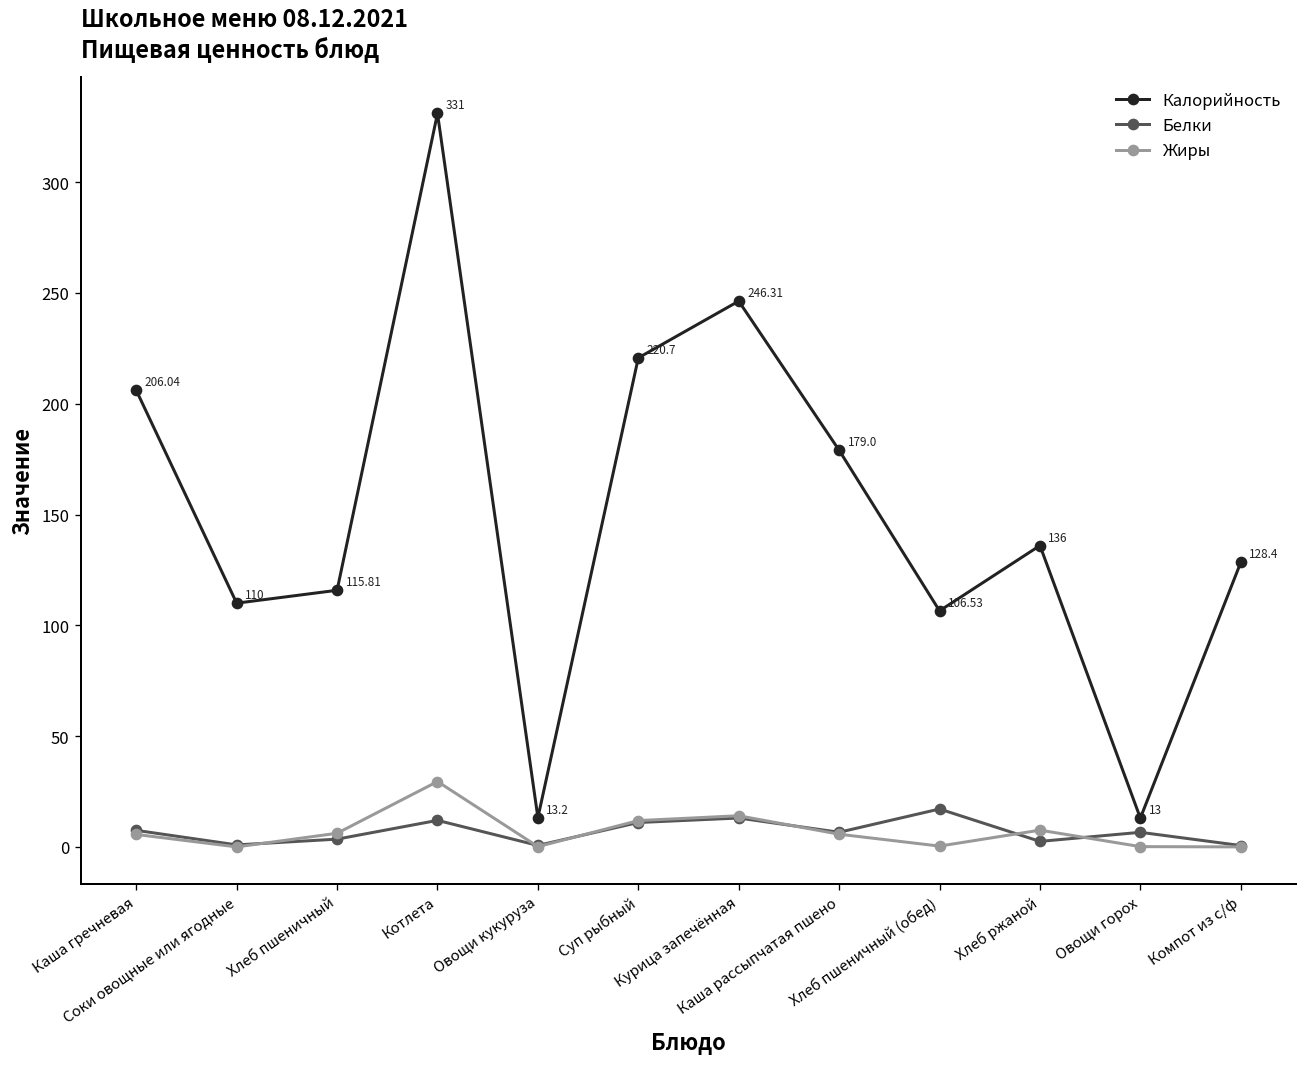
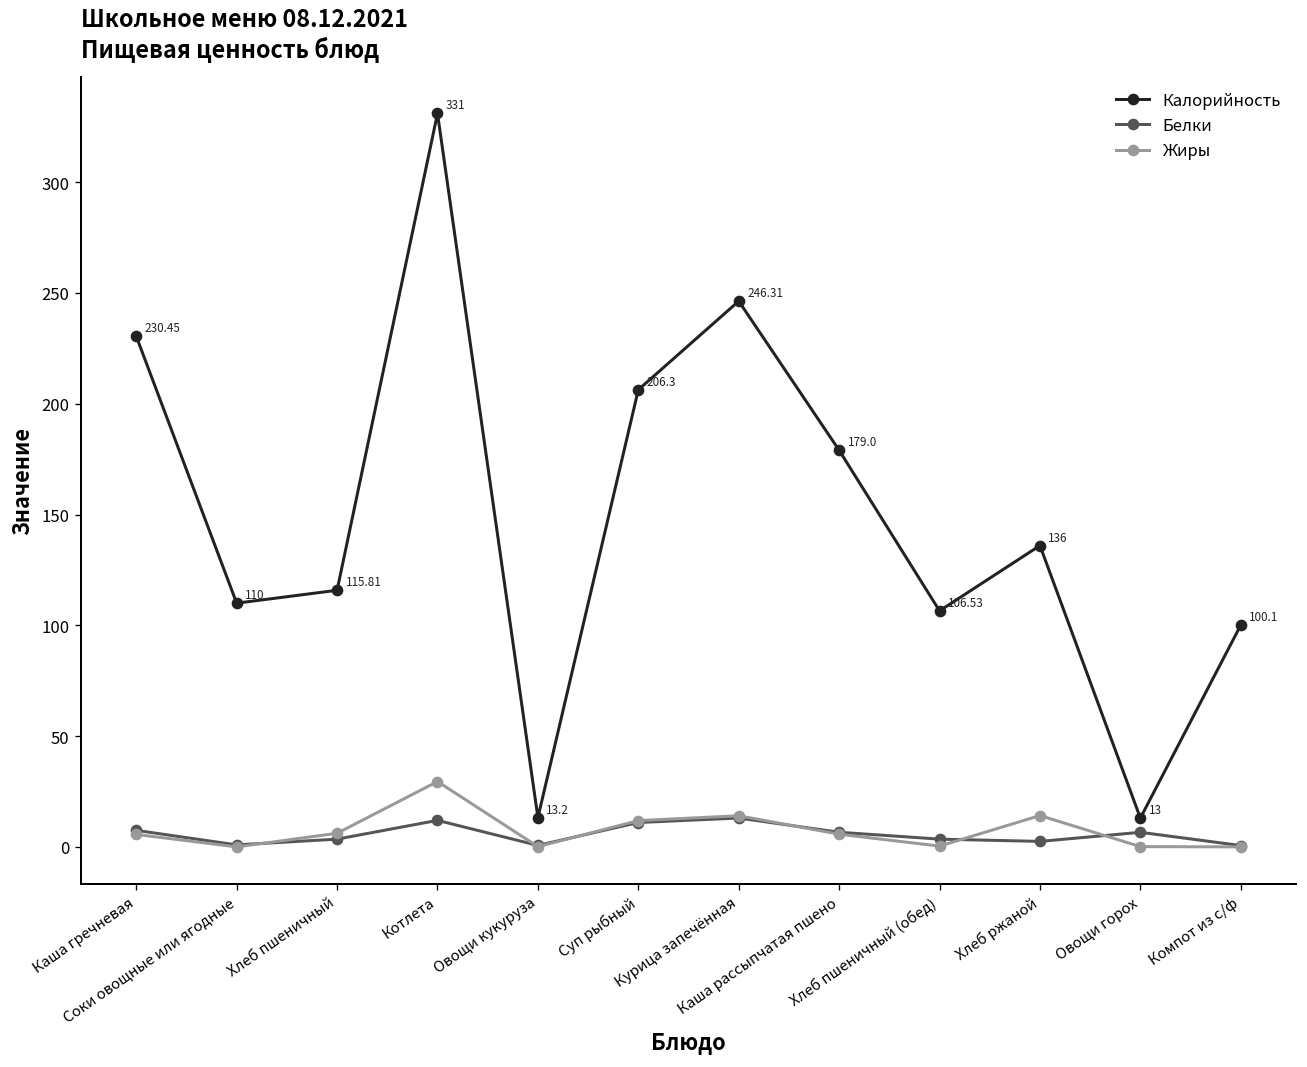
  {
    "Калорийность": {
-     "Каша гречневая": 206.04,
+     "Каша гречневая": 230.45,
      "Соки овощные или ягодные": 110,
      "Хлеб пшеничный": 115.81,
      "Котлета": 331,
      "Овощи кукуруза": 13.2,
-     "Суп рыбный": 220.7,
+     "Суп рыбный": 206.3,
      "Курица запечённая": 246.31,
      "Каша рассыпчатая пшено": 179.0,
      "Хлеб пшеничный (обед)": 106.53,
      "Хлеб ржаной": 136,
      "Овощи горох": 13,
-     "Компот из с/ф": 128.4
+     "Компот из с/ф": 100.1
    },
    "Белки": {
      "Каша гречневая": 7,
      "Хлеб пшеничный": 4,
      "Котлета": 12,
-     "Хлеб пшеничный (обед)": 17,
+     "Хлеб пшеничный (обед)": 4,
      "Хлеб ржаной": 2,
      "Овощи горох": 7
    },
    "Жиры": {
      "Каша гречневая": 6,
      "Хлеб пшеничный": 6,
      "Котлета": 30,
      "Хлеб пшеничный (обед)": 0,
-     "Хлеб ржаной": 8,
+     "Хлеб ржаной": 14,
      "Овощи горох": 0
    }
  }
